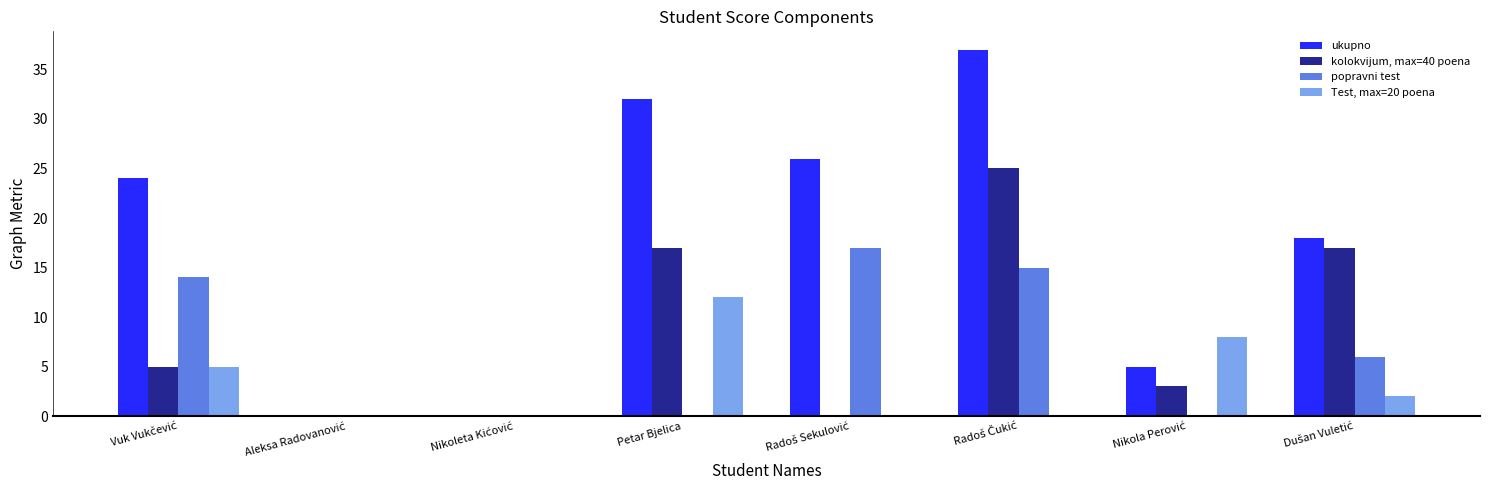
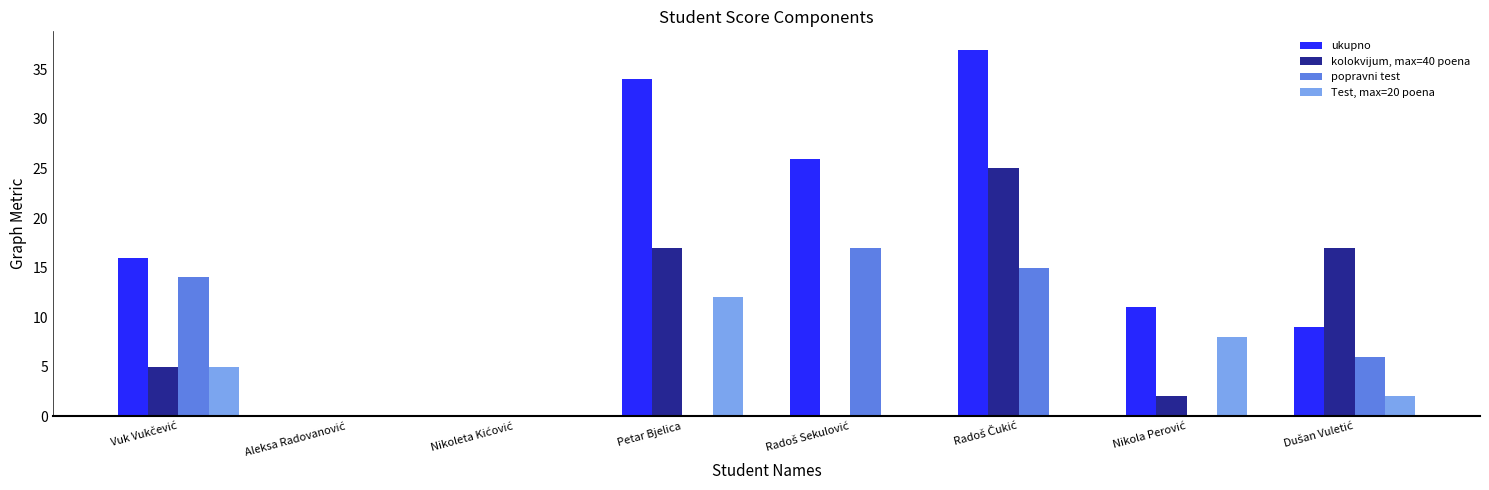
  {
    "ukupno": {
-     "Vuk Vukčević": 24,
+     "Vuk Vukčević": 16,
      "Aleksa Radovanović": 0,
      "Nikoleta Kićović": 0,
-     "Petar Bjelica": 32,
+     "Petar Bjelica": 34,
      "Radoš Sekulović": 26,
      "Radoš Čukić": 37,
-     "Nikola Perović": 5,
-     "Dušan Vuletić": 18
+     "Nikola Perović": 11,
+     "Dušan Vuletić": 9
    },
    "kolokvijum, max=40 poena": {
      "Vuk Vukčević": 5,
      "Aleksa Radovanović": 0,
      "Nikoleta Kićović": 0,
      "Petar Bjelica": 17,
      "Radoš Sekulović": 0,
      "Radoš Čukić": 25,
-     "Nikola Perović": 3,
+     "Nikola Perović": 2,
      "Dušan Vuletić": 17
    }
  }
